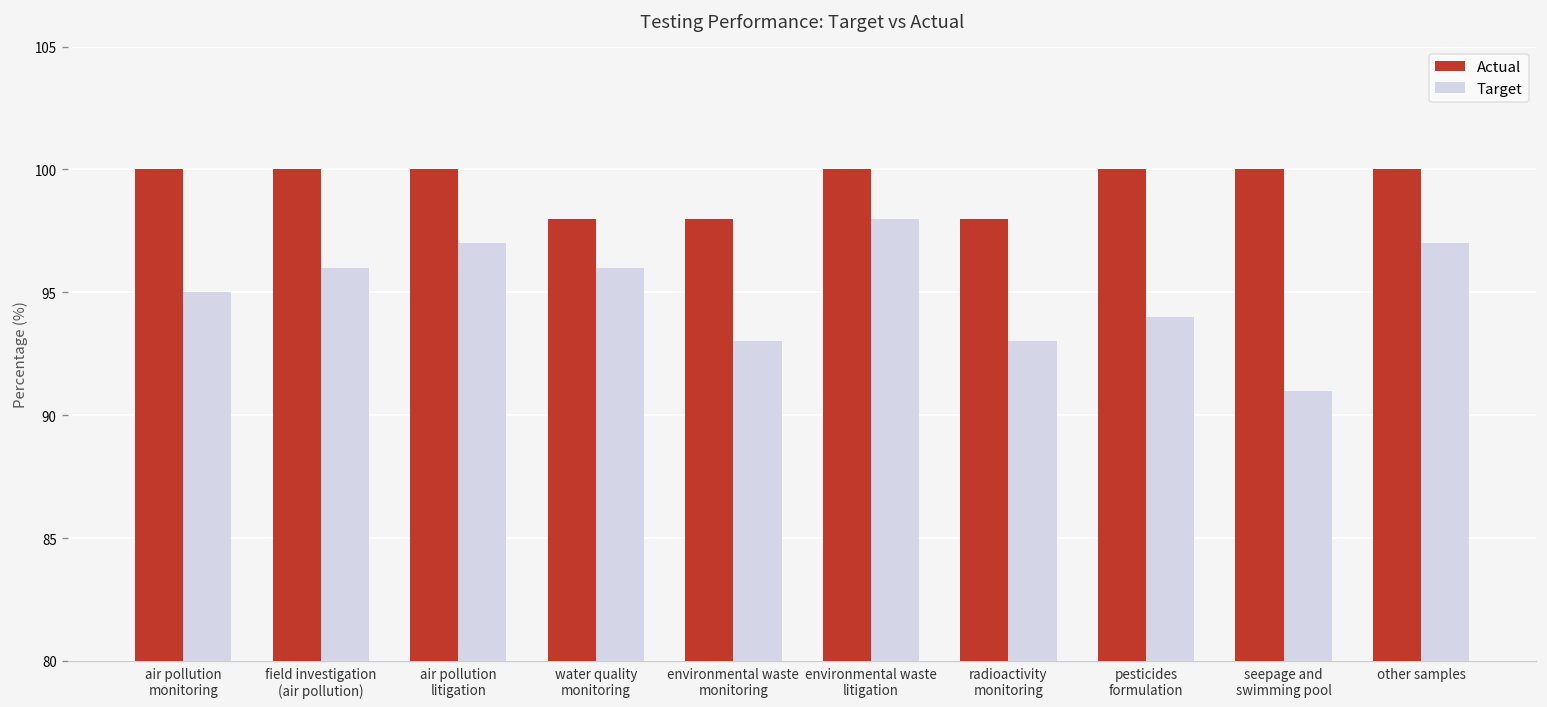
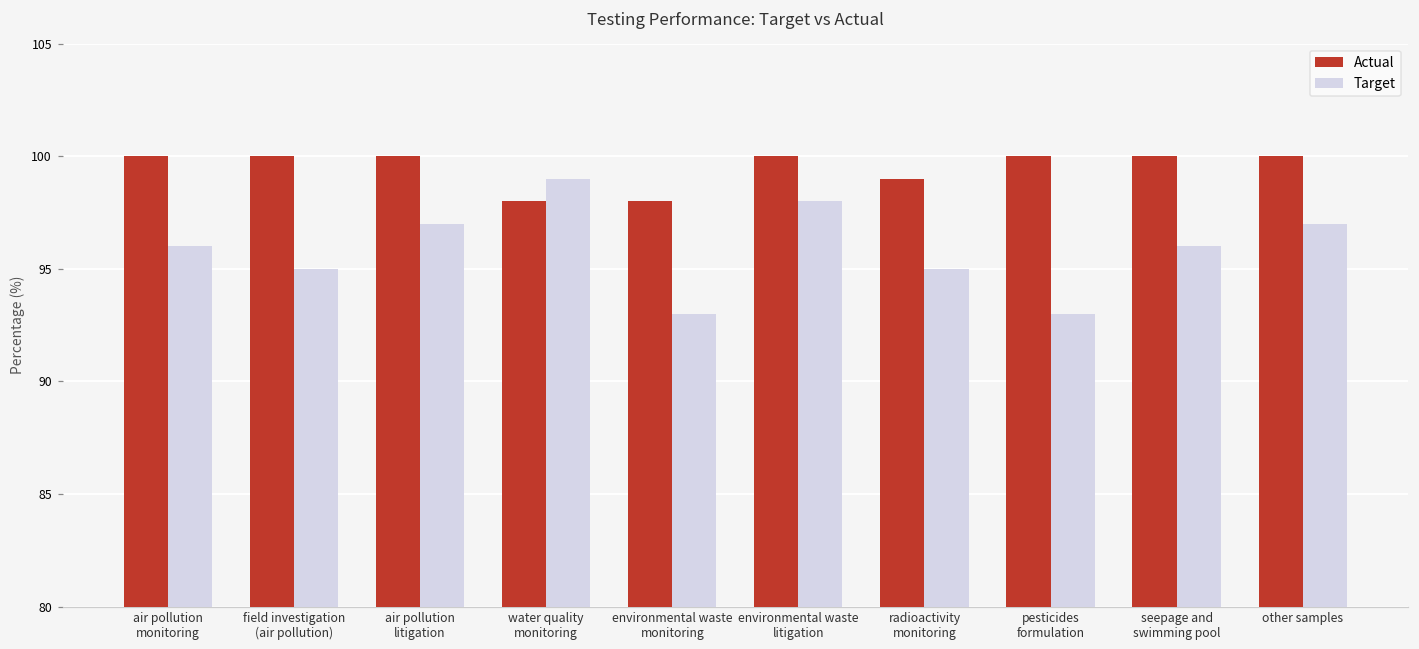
  {
    "Actual": {
      "air pollution monitoring": 100,
      "field investigation (air pollution)": 100,
      "air pollution litigation": 100,
      "water quality monitoring": 98,
      "environmental waste monitoring": 98,
      "environmental waste litigation": 100,
-     "radioactivity monitoring": 98,
+     "radioactivity monitoring": 99,
      "pesticides formulation": 100,
      "seepage and swimming pool": 100,
      "other samples": 100
    },
    "Target": {
-     "air pollution monitoring": 95,
-     "field investigation (air pollution)": 96,
+     "air pollution monitoring": 96,
+     "field investigation (air pollution)": 95,
      "air pollution litigation": 97,
-     "water quality monitoring": 96,
+     "water quality monitoring": 99,
      "environmental waste monitoring": 93,
      "environmental waste litigation": 98,
-     "radioactivity monitoring": 93,
-     "pesticides formulation": 94,
-     "seepage and swimming pool": 91,
+     "radioactivity monitoring": 95,
+     "pesticides formulation": 93,
+     "seepage and swimming pool": 96,
      "other samples": 97
    }
  }
